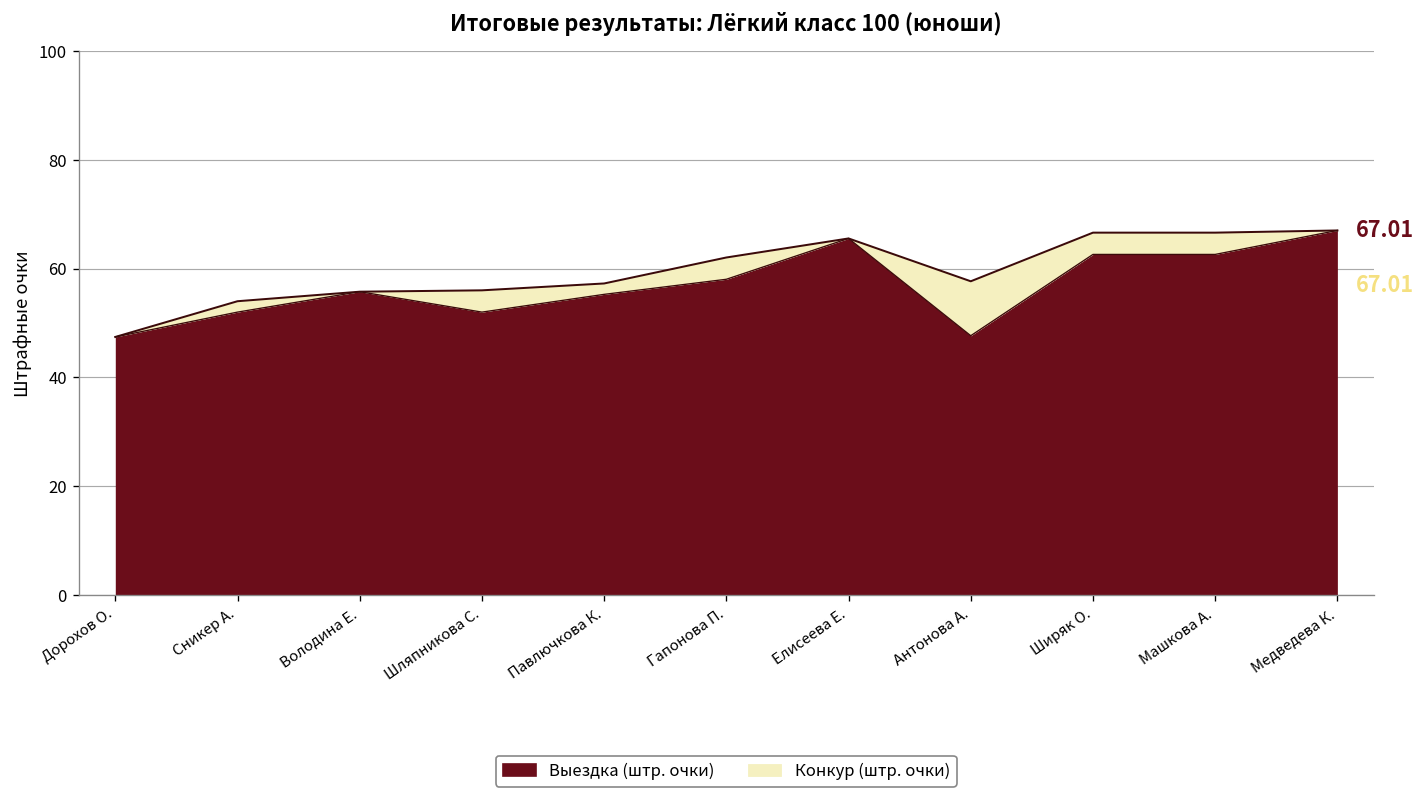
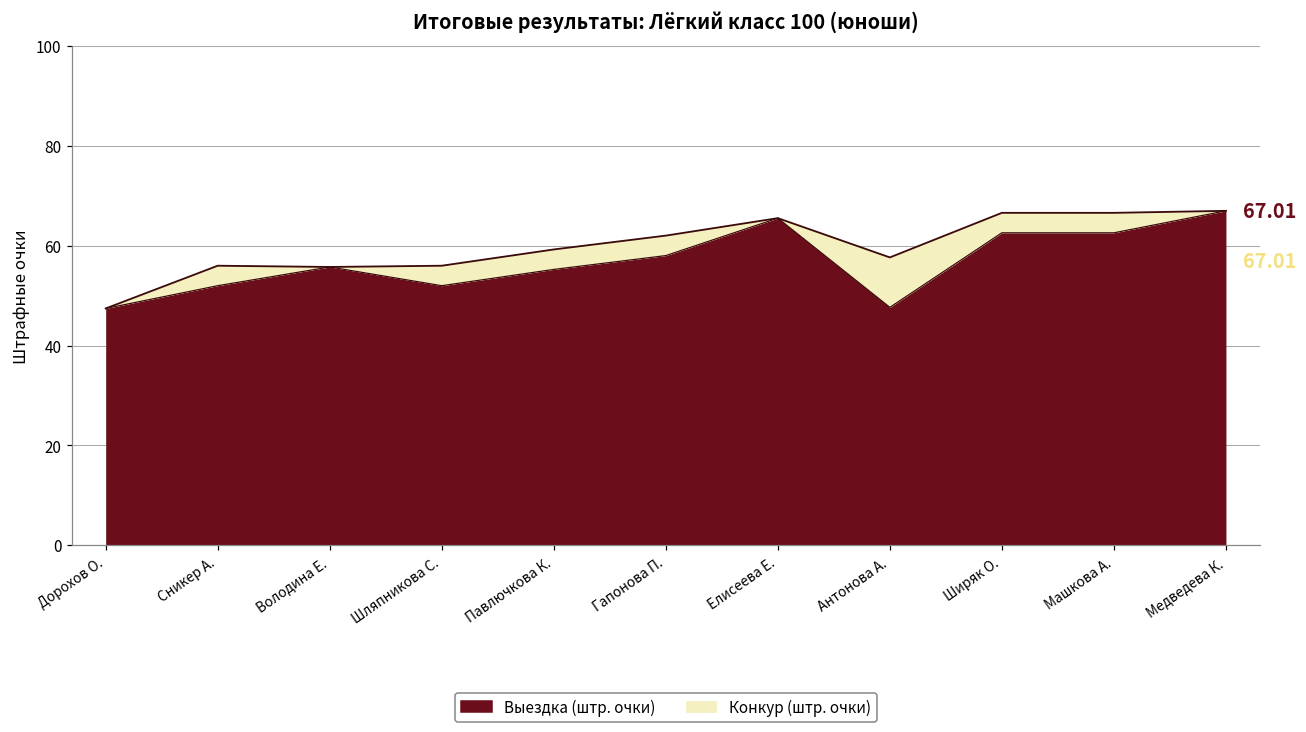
  {
    "Конкур (штр. очки)": {
-     "Сникер А.": 2,
+     "Сникер А.": 4,
      "Шляпникова С.": 4,
-     "Павлючкова К.": 2,
+     "Павлючкова К.": 4,
      "Гапонова П.": 4,
      "Антонова А.": 10,
      "Ширяк О.": 4,
      "Машкова А.": 4
    },
    "Выездка (штр. очки)": {
      "Сникер А.": 52,
      "Шляпникова С.": 52,
      "Павлючкова К.": 55,
      "Гапонова П.": 58,
      "Антонова А.": 48,
      "Ширяк О.": 63,
      "Машкова А.": 63
    }
  }
